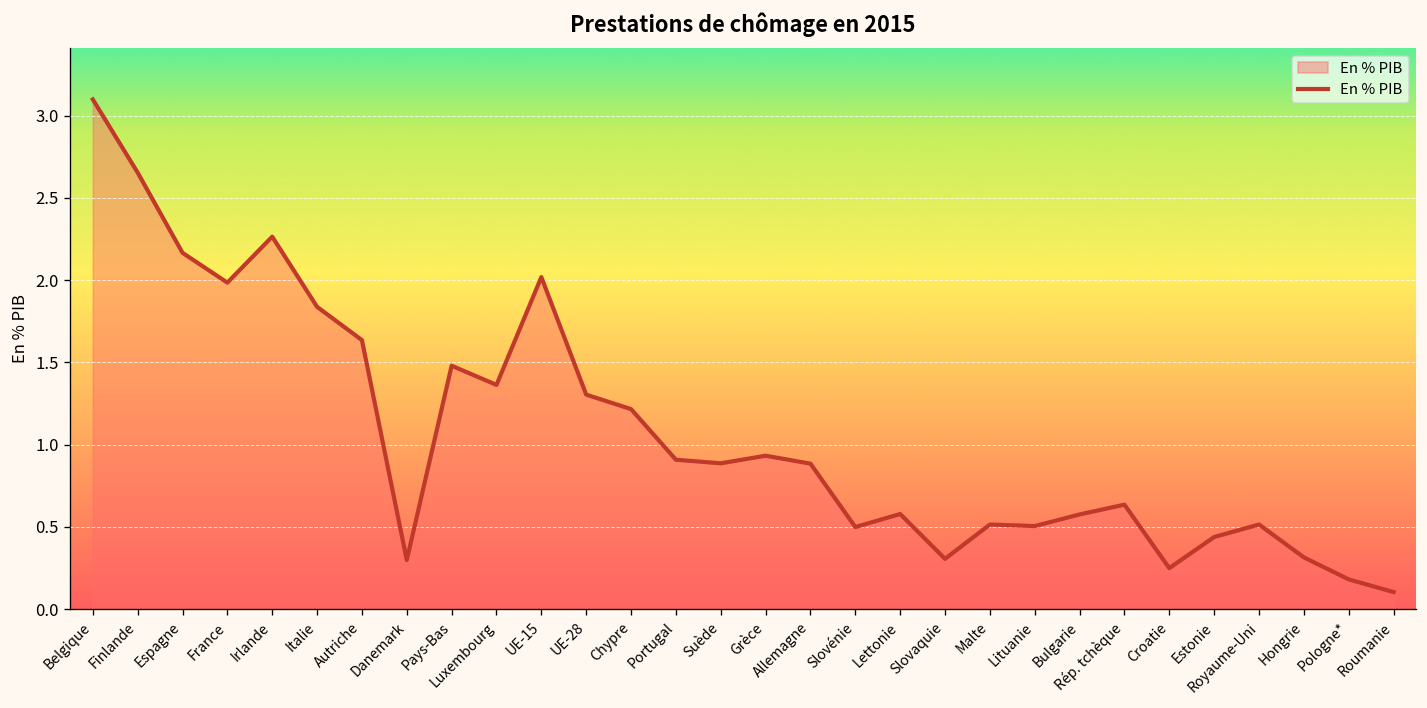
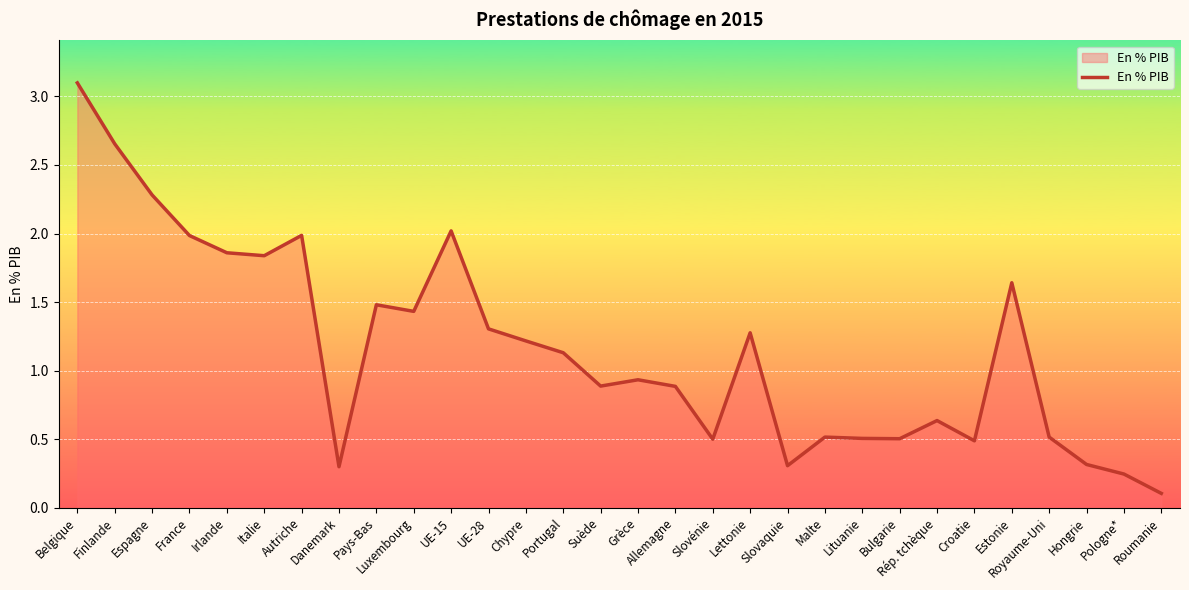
  {
    "Belgique": 3.10,
    "Finlande": 2.65,
-   "Espagne": 2.17,
+   "Espagne": 2.28,
    "France": 1.99,
-   "Irlande": 2.26,
+   "Irlande": 1.86,
    "Italie": 1.84,
-   "Autriche": 1.64,
+   "Autriche": 1.99,
    "Danemark": 0.30,
    "Pays-Bas": 1.48,
-   "Luxembourg": 1.36,
+   "Luxembourg": 1.43,
    "UE-15": 2.02,
    "UE-28": 1.30,
    "Chypre": 1.22,
-   "Portugal": 0.91,
+   "Portugal": 1.13,
    "Suède": 0.89,
    "Grèce": 0.93,
    "Allemagne": 0.89,
    "Slovénie": 0.50,
-   "Lettonie": 0.58,
+   "Lettonie": 1.28,
    "Slovaquie": 0.31,
    "Malte": 0.51,
    "Lituanie": 0.51,
-   "Bulgarie": 0.58,
+   "Bulgarie": 0.50,
    "Rép. tchèque": 0.64,
-   "Croatie": 0.25,
-   "Estonie": 0.44,
+   "Croatie": 0.49,
+   "Estonie": 1.64,
    "Royaume-Uni": 0.52,
    "Hongrie": 0.32,
-   "Pologne*": 0.18,
+   "Pologne*": 0.25,
    "Roumanie": 0.10
  }
